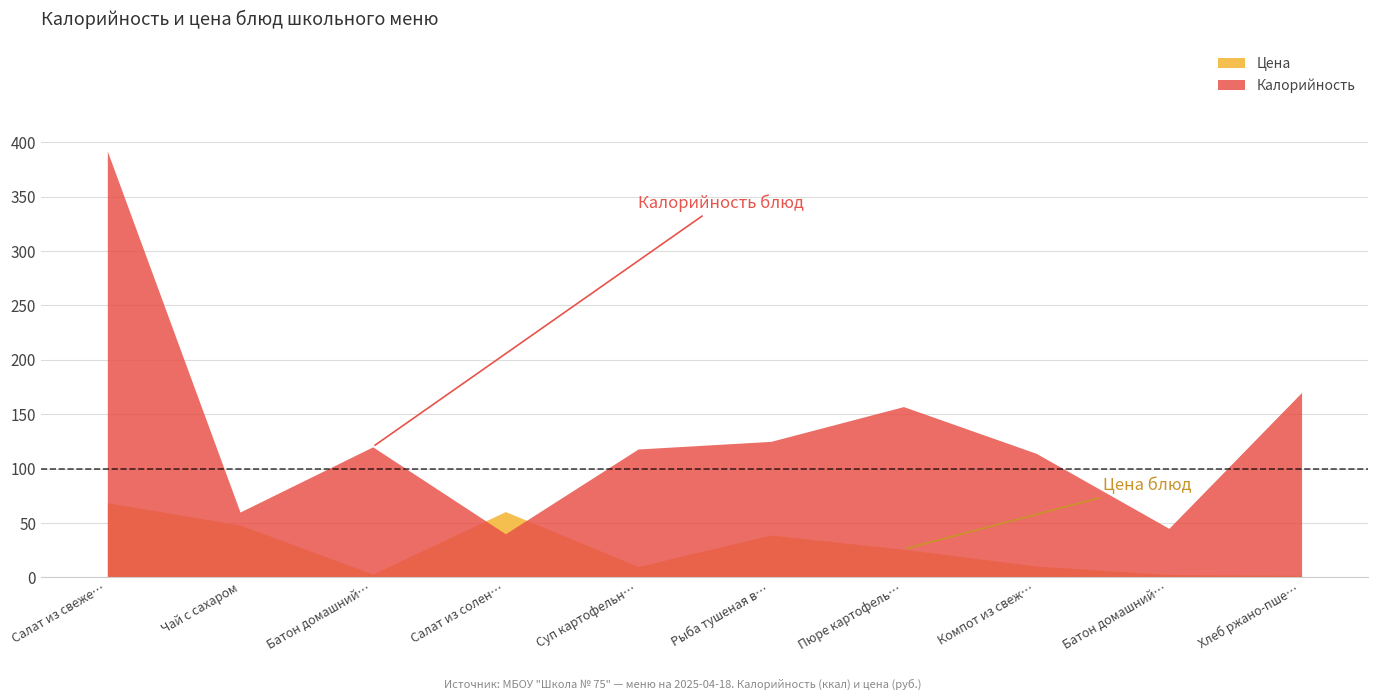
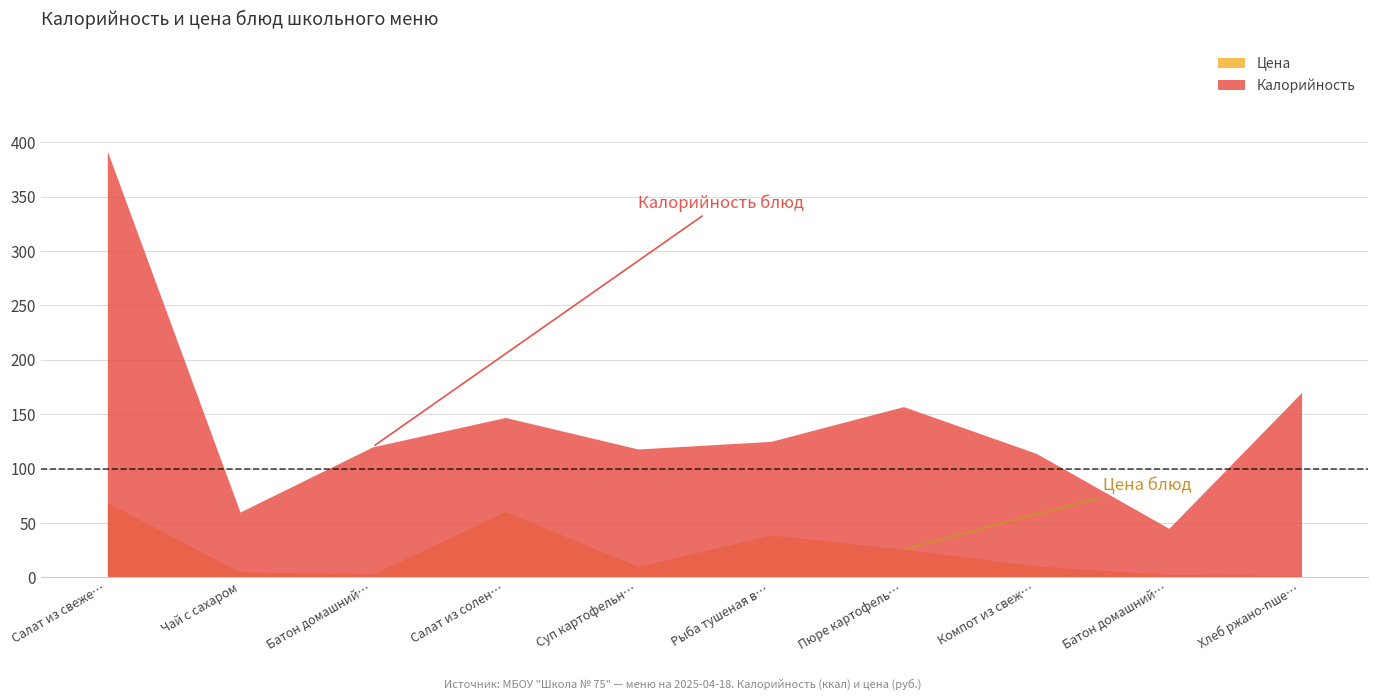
  {
    "Цена": {
      "Салат из свеже…": 69,
-     "Чай с сахаром": 48,
+     "Чай с сахаром": 5,
      "Салат из солен…": 60,
      "Суп картофельн…": 10,
      "Рыба тушеная в…": 39,
      "Пюре картофель…": 26,
      "Компот из свеж…": 10,
      "Хлеб ржано-пше…": 2
    },
    "Калорийность": {
      "Салат из свеже…": 392,
      "Чай с сахаром": 60,
-     "Салат из солен…": 40,
+     "Салат из солен…": 147,
      "Суп картофельн…": 118,
      "Рыба тушеная в…": 125,
      "Пюре картофель…": 157,
      "Компот из свеж…": 114,
      "Хлеб ржано-пше…": 170
    }
  }
